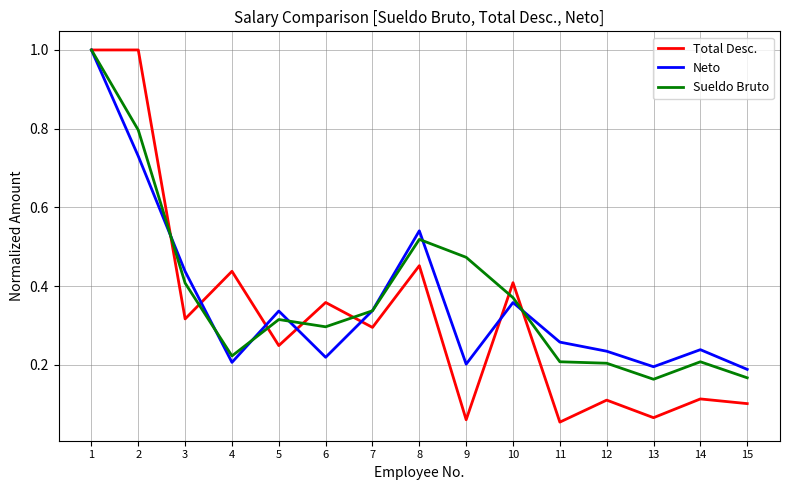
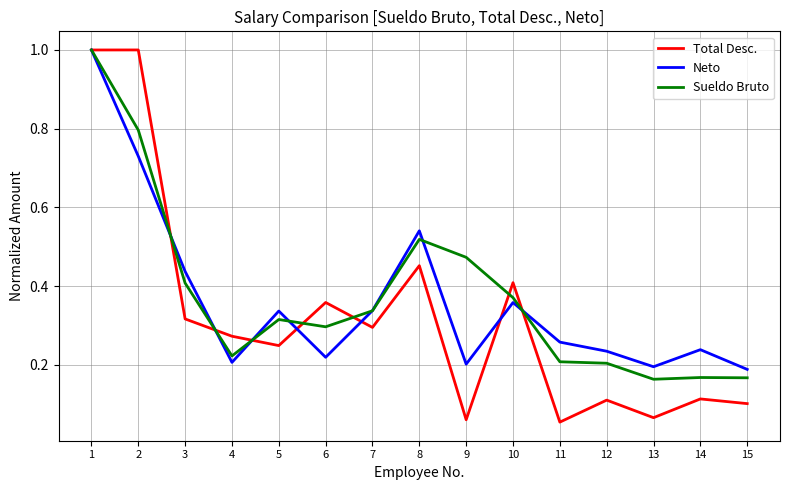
  {
    "Total Desc.": {
      "2": 1.00,
      "3": 0.32,
-     "4": 0.44,
+     "4": 0.27,
      "5": 0.25,
      "6": 0.36,
      "7": 0.29,
      "8": 0.45,
      "9": 0.06,
      "10": 0.41,
      "11": 0.05,
      "12": 0.11,
      "13": 0.07,
      "14": 0.11,
      "15": 0.10
    },
    "Neto": {
      "2": 0.73,
      "3": 0.44,
      "4": 0.21,
      "5": 0.34,
      "6": 0.22,
      "8": 0.54,
      "9": 0.20,
      "10": 0.36,
      "11": 0.26,
      "12": 0.23,
      "13": 0.19,
      "14": 0.24,
      "15": 0.19
    },
    "Sueldo Bruto": {
      "2": 0.80,
      "3": 0.41,
      "4": 0.22,
      "5": 0.31,
      "6": 0.30,
      "8": 0.52,
      "9": 0.47,
      "10": 0.37,
      "11": 0.21,
      "12": 0.20,
      "13": 0.16,
-     "14": 0.21,
+     "14": 0.17,
      "15": 0.17
    }
  }
